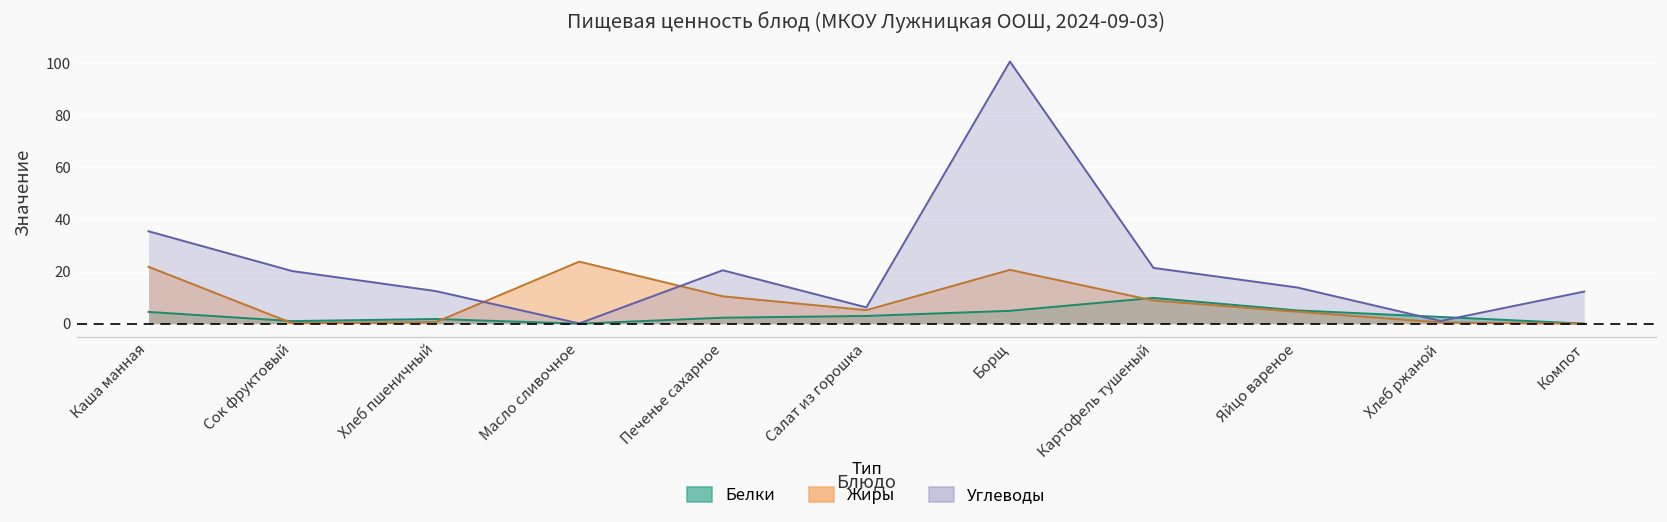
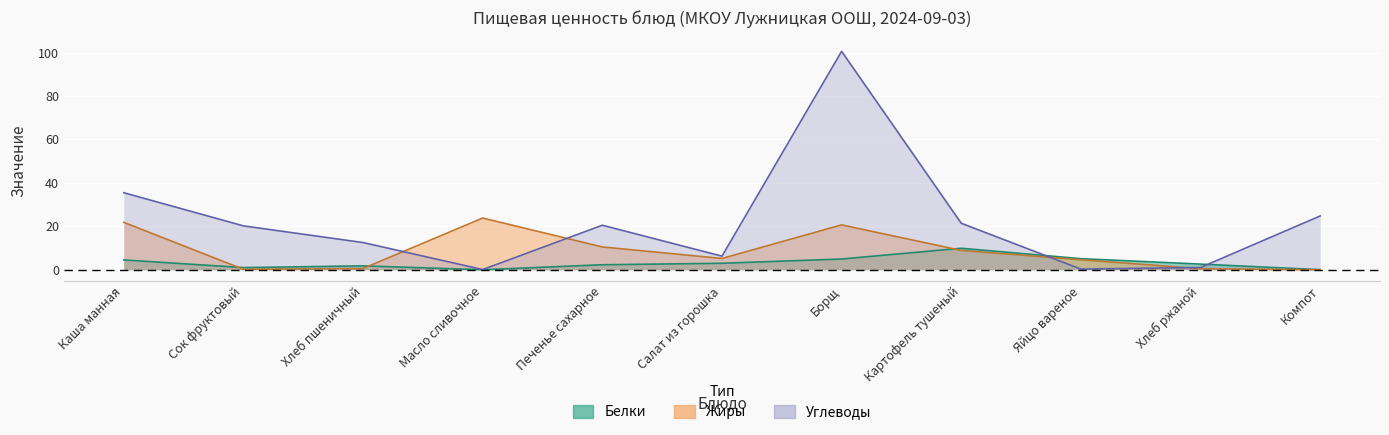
  {
    "Белки": {
      "Каша манная": 5,
      "Хлеб пшеничный": 2,
      "Печенье сахарное": 2,
      "Салат из горошка": 3,
      "Борщ": 5,
      "Хлеб ржаной": 3
    },
    "Жиры": {
      "Каша манная": 22,
      "Хлеб пшеничный": 1,
      "Масло сливочное": 24,
      "Печенье сахарное": 11,
      "Борщ": 21
    },
    "Углеводы": {
      "Каша манная": 35,
      "Сок фруктовый": 20,
      "Хлеб пшеничный": 13,
      "Печенье сахарное": 21,
      "Борщ": 101,
      "Картофель тушеный": 21,
-     "Яйцо вареное": 14,
-     "Компот": 12
+     "Яйцо вареное": 0,
+     "Компот": 25
    }
  }
